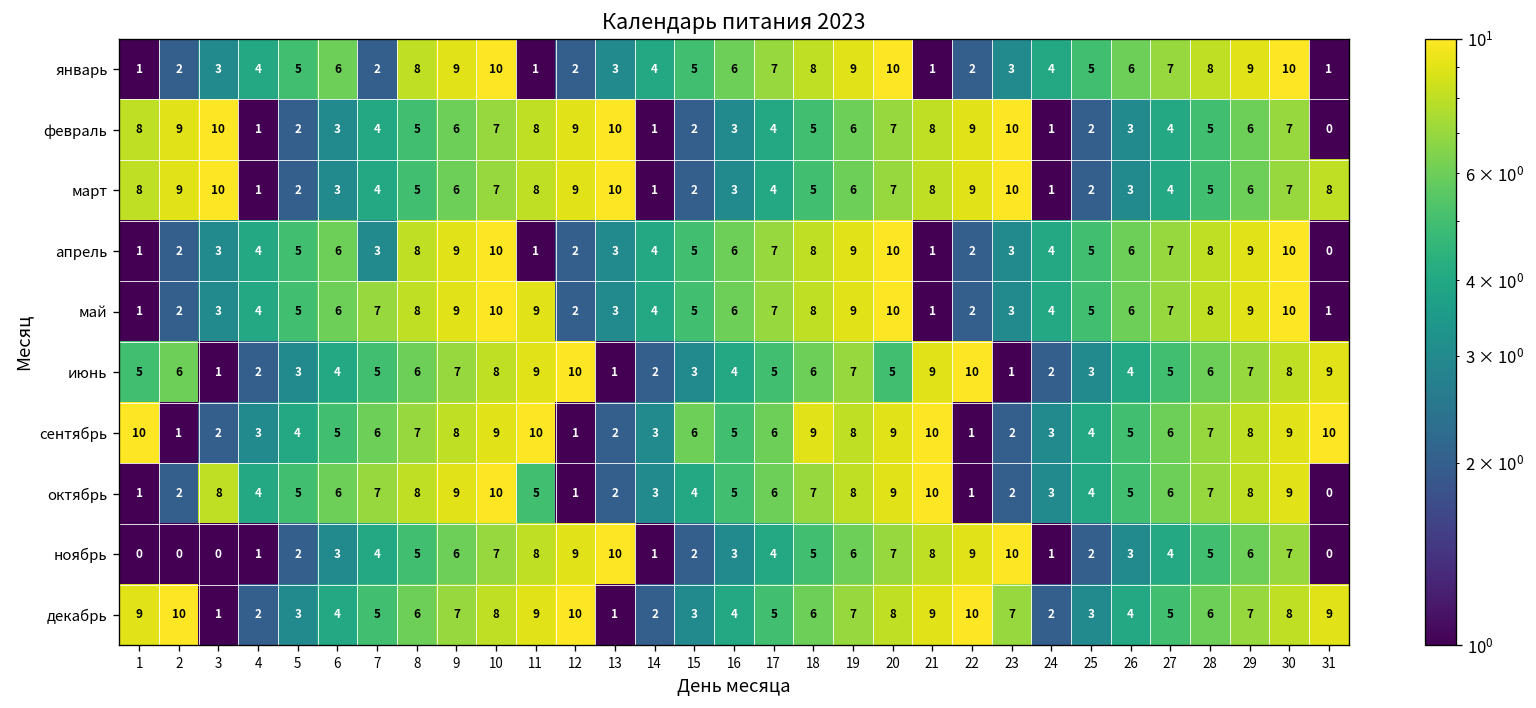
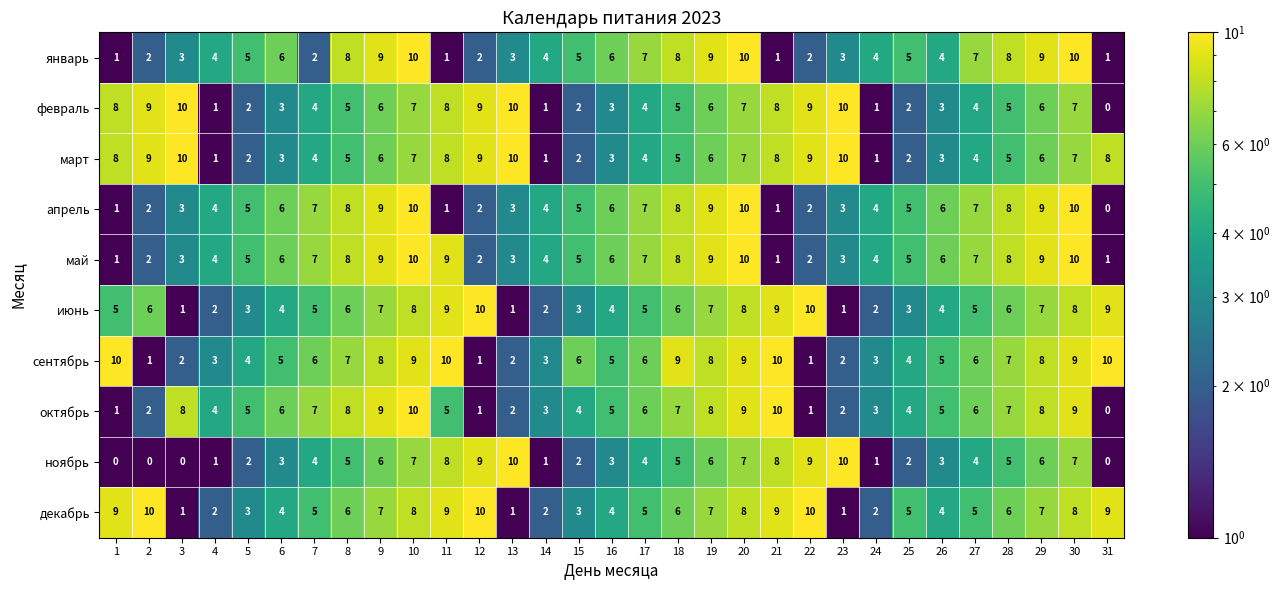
  {
    "январь": {
      "1": 1,
      "2": 2,
      "3": 3,
      "4": 4,
      "5": 5,
      "6": 6,
      "7": 2,
      "8": 8,
      "9": 9,
      "10": 10,
      "11": 1,
      "12": 2,
      "13": 3,
      "14": 4,
      "15": 5,
      "16": 6,
      "17": 7,
      "18": 8,
      "19": 9,
      "20": 10,
      "21": 1,
      "22": 2,
      "23": 3,
      "24": 4,
      "25": 5,
-     "26": 6,
+     "26": 4,
      "27": 7,
      "28": 8,
      "29": 9,
      "30": 10,
      "31": 1
    },
    "апрель": {
      "1": 1,
      "2": 2,
      "3": 3,
      "4": 4,
      "5": 5,
      "6": 6,
-     "7": 3,
+     "7": 7,
      "8": 8,
      "9": 9,
      "10": 10,
      "11": 1,
      "12": 2,
      "13": 3,
      "14": 4,
      "15": 5,
      "16": 6,
      "17": 7,
      "18": 8,
      "19": 9,
      "20": 10,
      "21": 1,
      "22": 2,
      "23": 3,
      "24": 4,
      "25": 5,
      "26": 6,
      "27": 7,
      "28": 8,
      "29": 9,
      "30": 10,
      "31": 0
    },
    "июнь": {
      "1": 5,
      "2": 6,
      "3": 1,
      "4": 2,
      "5": 3,
      "6": 4,
      "7": 5,
      "8": 6,
      "9": 7,
      "10": 8,
      "11": 9,
      "12": 10,
      "13": 1,
      "14": 2,
      "15": 3,
      "16": 4,
      "17": 5,
      "18": 6,
      "19": 7,
-     "20": 5,
+     "20": 8,
      "21": 9,
      "22": 10,
      "23": 1,
      "24": 2,
      "25": 3,
      "26": 4,
      "27": 5,
      "28": 6,
      "29": 7,
      "30": 8,
      "31": 9
    },
    "декабрь": {
      "1": 9,
      "2": 10,
      "3": 1,
      "4": 2,
      "5": 3,
      "6": 4,
      "7": 5,
      "8": 6,
      "9": 7,
      "10": 8,
      "11": 9,
      "12": 10,
      "13": 1,
      "14": 2,
      "15": 3,
      "16": 4,
      "17": 5,
      "18": 6,
      "19": 7,
      "20": 8,
      "21": 9,
      "22": 10,
-     "23": 7,
+     "23": 1,
      "24": 2,
-     "25": 3,
+     "25": 5,
      "26": 4,
      "27": 5,
      "28": 6,
      "29": 7,
      "30": 8,
      "31": 9
    }
  }
